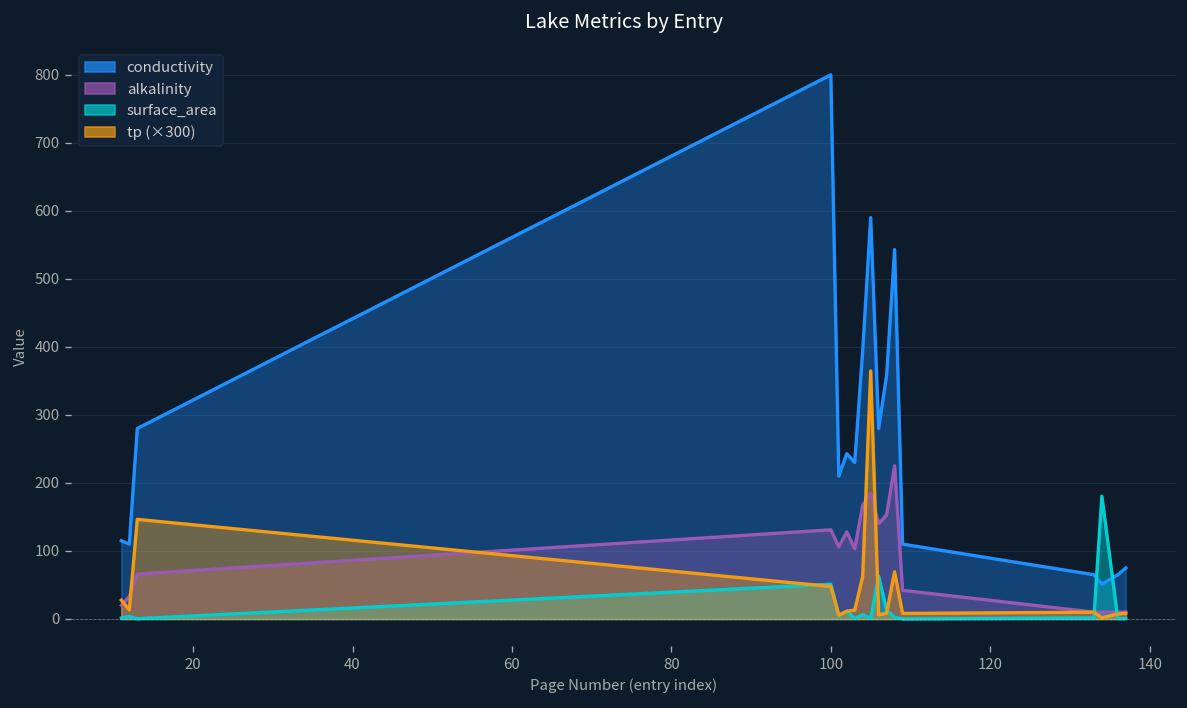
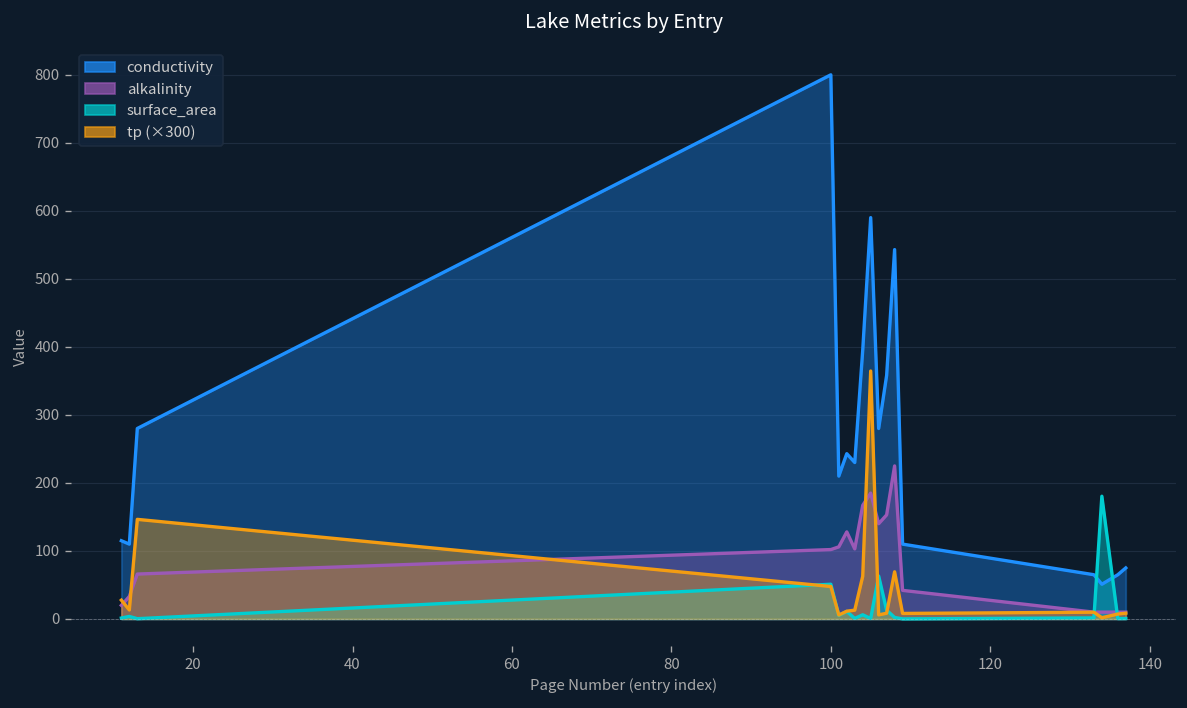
  {
    "conductivity": {
      "100": 800
    },
    "alkalinity": {
-     "100": 130
+     "100": 100
    }
  }
